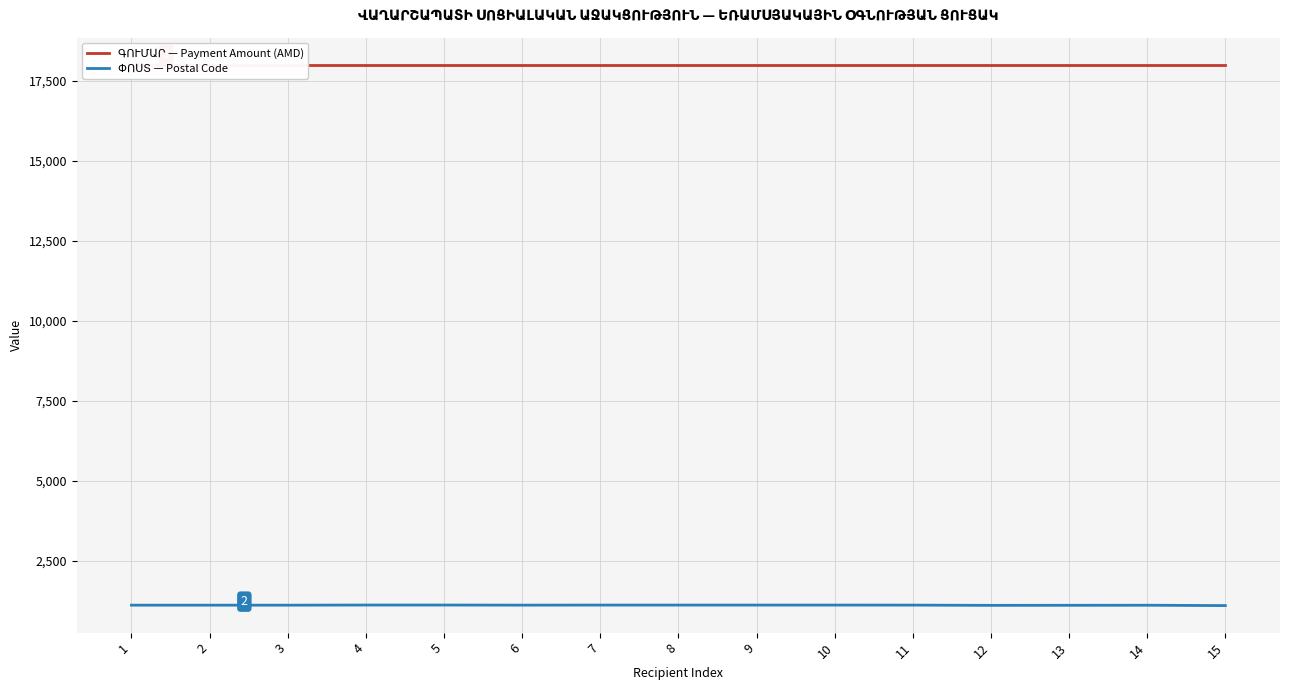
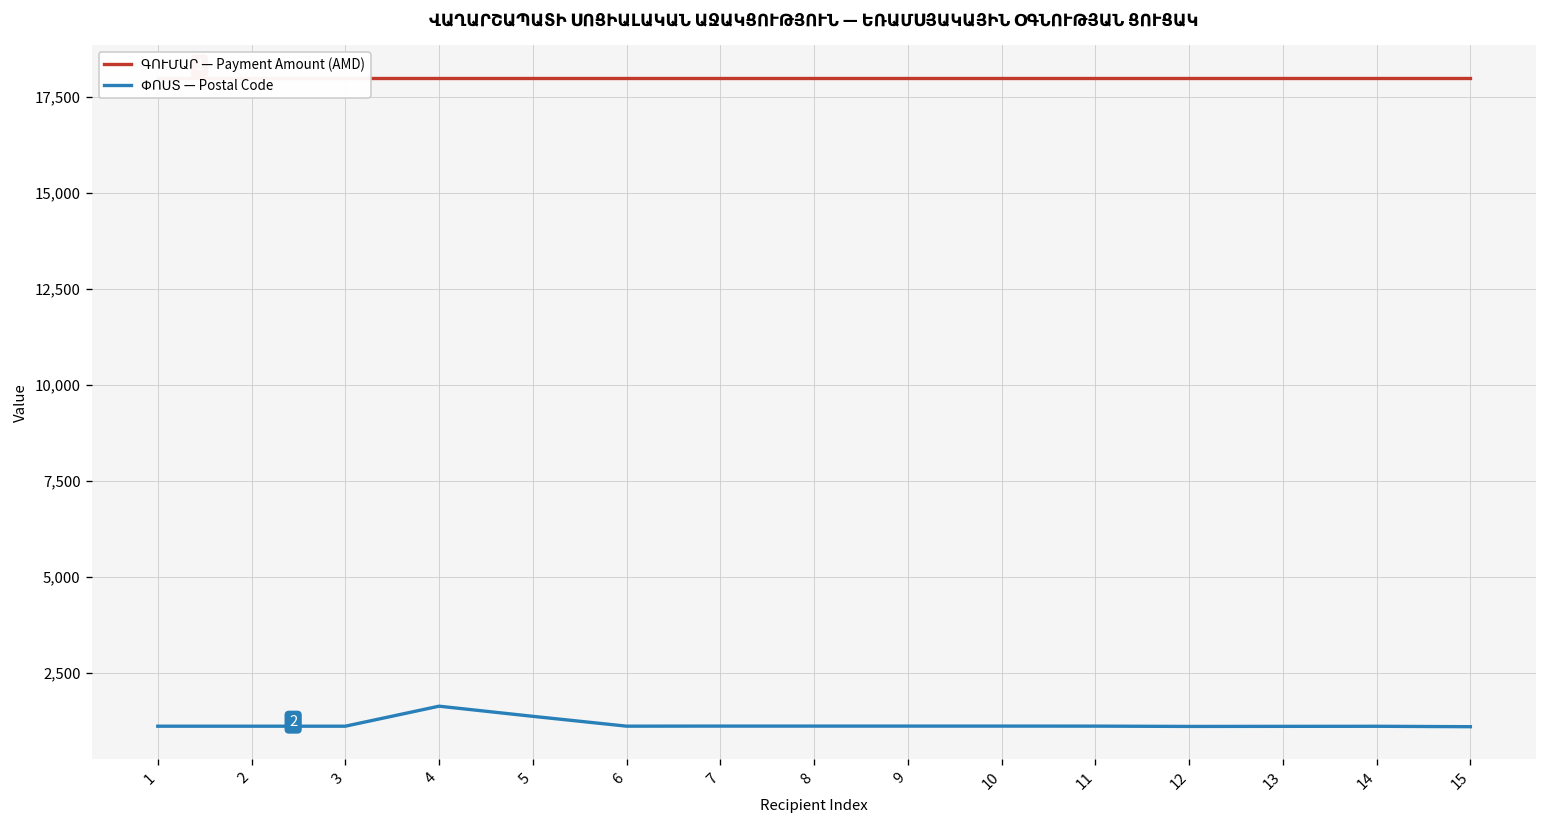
  {
    "ԳՈՒՄԱՐ — Payment Amount (AMD)": {
      "4": "18,000",
      "5": "18,000",
      "6": "18,000",
      "7": "18,000",
      "8": "18,000",
      "9": "18,000",
      "10": "18,000",
      "11": "18,000",
      "12": "18,000",
      "13": "18,000",
      "14": "18,000",
      "15": "18,000"
    },
    "ՓՈՍՏ — Postal Code": {
      "1": "1,100",
      "2": "1,100",
      "3": "1,100",
-     "4": "1,100",
-     "5": "1,100",
+     "4": "1,600",
+     "5": "1,400",
      "6": "1,100",
      "7": "1,100",
      "8": "1,100",
      "9": "1,100",
      "10": "1,100",
      "11": "1,100",
      "12": "1,100",
      "13": "1,100",
      "14": "1,100",
      "15": "1,100"
    }
  }
